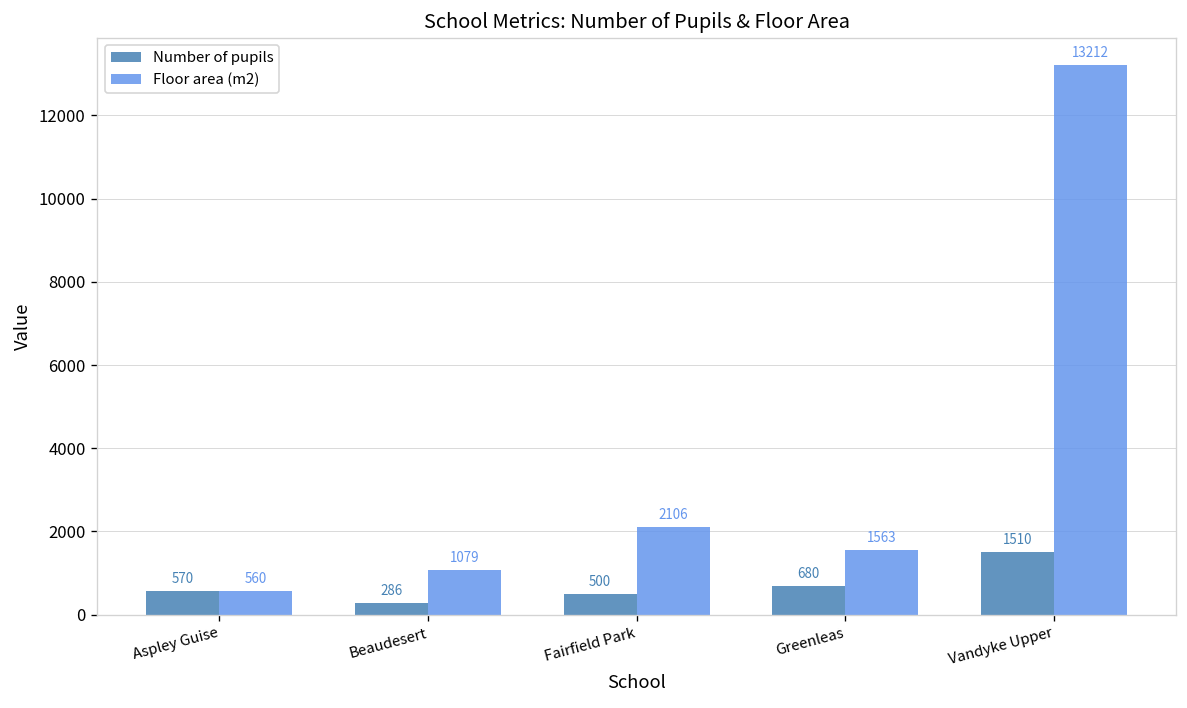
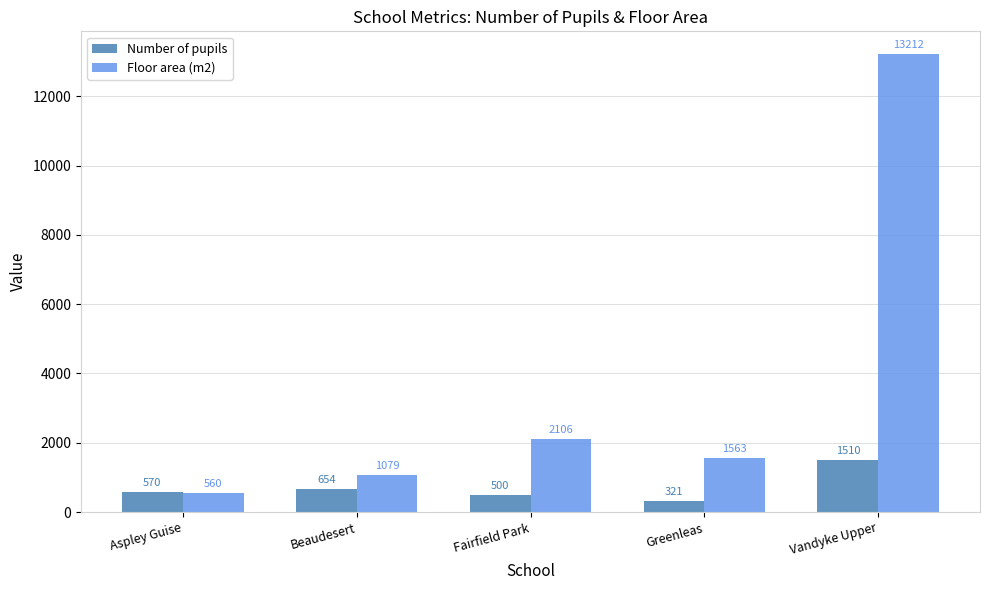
  {
    "Number of pupils": {
      "Aspley Guise": 570,
-     "Beaudesert": 286,
+     "Beaudesert": 654,
      "Fairfield Park": 500,
-     "Greenleas": 680,
+     "Greenleas": 321,
      "Vandyke Upper": 1510
    },
    "Floor area (m2)": {
      "Aspley Guise": 560,
      "Beaudesert": 1079,
      "Fairfield Park": 2106,
      "Greenleas": 1563,
      "Vandyke Upper": 13212
    }
  }
